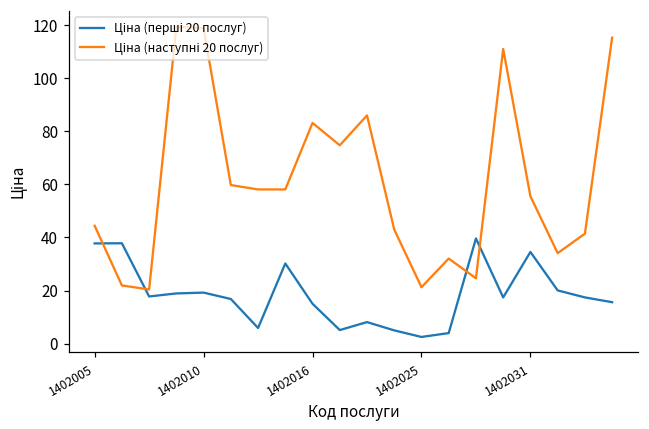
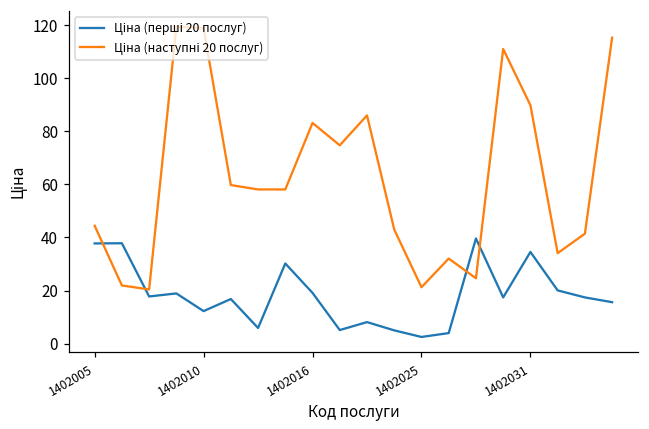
  {
    "Ціна (перші 20 послуг)": {
      "1402005": 38,
-     "1402010": 19,
-     "1402016": 15,
+     "1402010": 12,
+     "1402016": 19,
      "1402025": 3,
      "1402031": 35
    },
    "Ціна (наступні 20 послуг)": {
      "1402005": 44,
      "1402016": 83,
      "1402025": 21,
-     "1402031": 56
+     "1402031": 90
    }
  }
